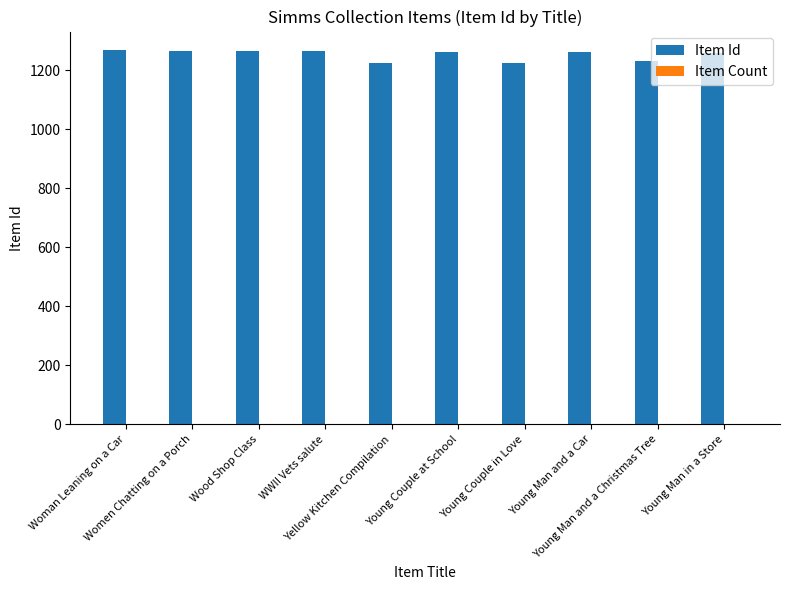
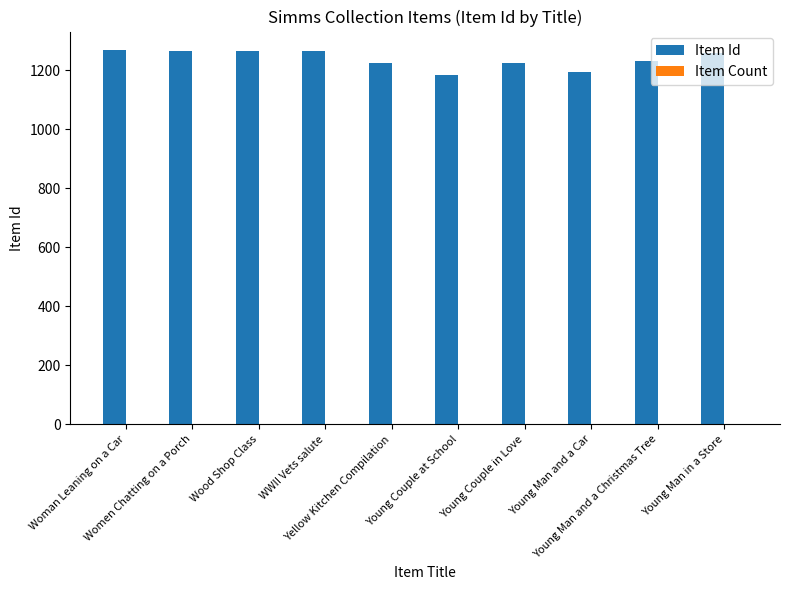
  {
    "Item Id": {
      "Woman Leaning on a Car": 1270,
      "Women Chatting on a Porch": 1270,
      "Wood Shop Class": 1270,
      "WWII Vets salute": 1260,
      "Yellow Kitchen Compilation": 1220,
-     "Young Couple at School": 1260,
+     "Young Couple at School": 1180,
      "Young Couple in Love": 1220,
-     "Young Man and a Car": 1260,
+     "Young Man and a Car": 1190,
      "Young Man and a Christmas Tree": 1230
    }
  }
